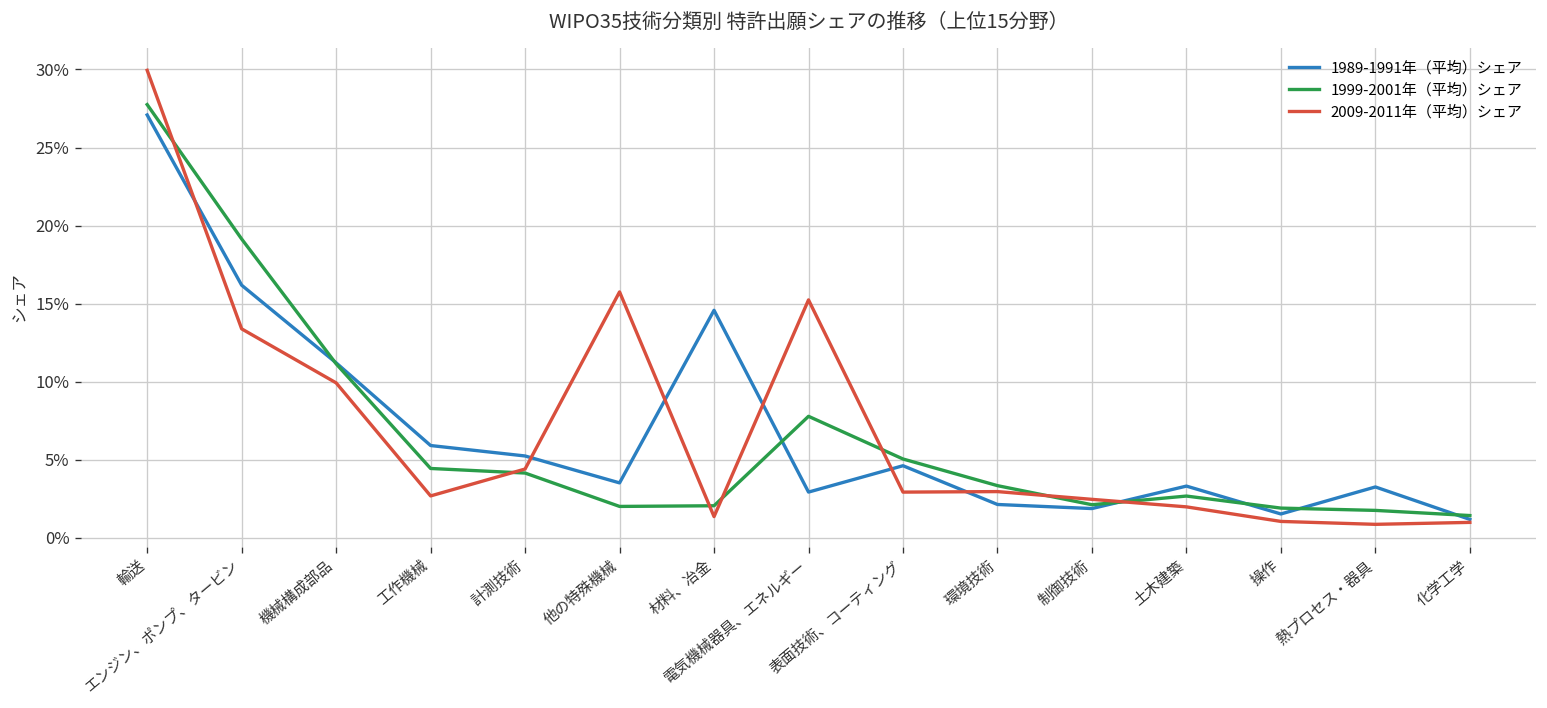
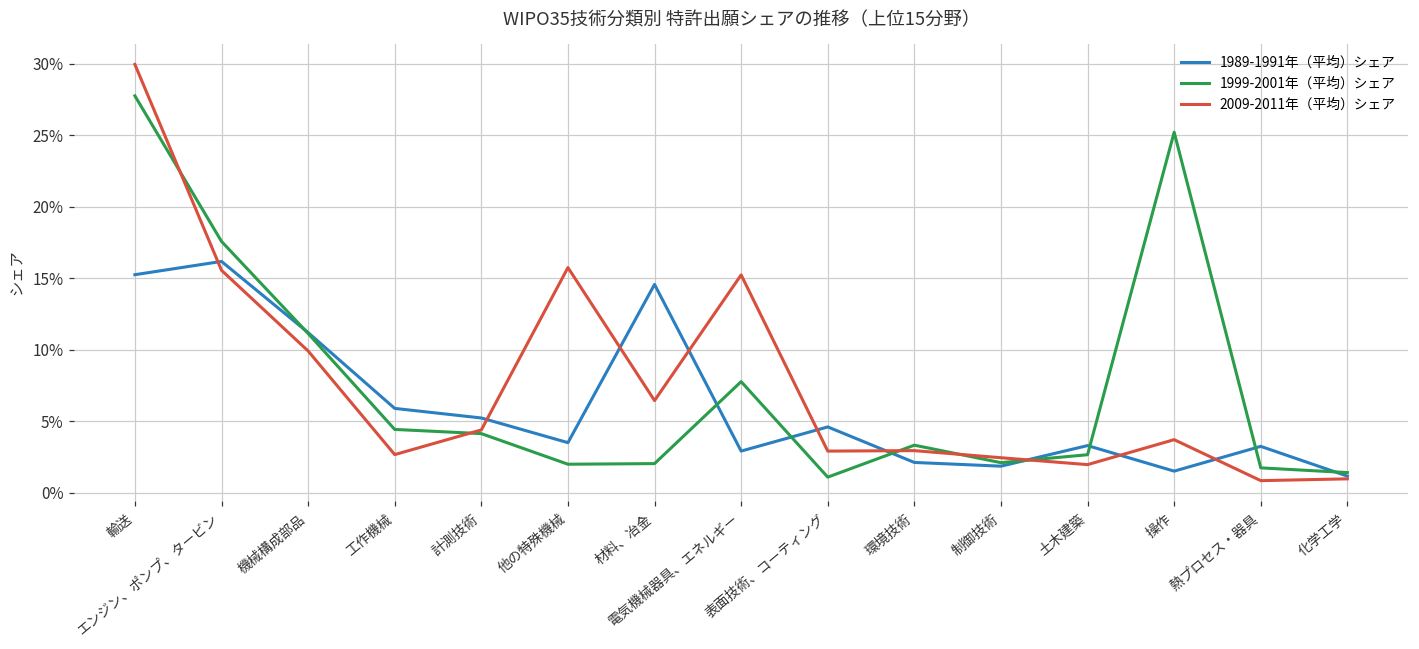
  {
    "1989-1991年（平均）シェア": {
-     "輸送": "27.1%",
+     "輸送": "15.3%",
      "エンジン、ポンプ、タービン": "16.2%",
      "工作機械": "5.9%",
      "計測技術": "5.2%",
      "他の特殊機械": "3.5%",
      "材料、冶金": "14.6%",
      "電気機械器具、エネルギー": "2.9%",
      "表面技術、コーティング": "4.6%",
      "環境技術": "2.1%",
      "制御技術": "1.9%",
      "土木建築": "3.3%",
      "操作": "1.5%",
      "熱プロセス・器具": "3.3%"
    },
    "1999-2001年（平均）シェア": {
      "輸送": "27.8%",
-     "エンジン、ポンプ、タービン": "19.1%",
+     "エンジン、ポンプ、タービン": "17.6%",
      "工作機械": "4.4%",
      "計測技術": "4.1%",
      "他の特殊機械": "2.0%",
      "材料、冶金": "2.1%",
      "電気機械器具、エネルギー": "7.8%",
-     "表面技術、コーティング": "5.0%",
+     "表面技術、コーティング": "1.1%",
      "環境技術": "3.3%",
      "制御技術": "2.1%",
      "土木建築": "2.7%",
-     "操作": "1.9%",
+     "操作": "25.2%",
      "熱プロセス・器具": "1.8%",
      "化学工学": "1.4%"
    },
    "2009-2011年（平均）シェア": {
      "輸送": "29.9%",
-     "エンジン、ポンプ、タービン": "13.4%",
+     "エンジン、ポンプ、タービン": "15.6%",
      "機械構成部品": "9.9%",
      "工作機械": "2.7%",
      "計測技術": "4.4%",
      "他の特殊機械": "15.8%",
-     "材料、冶金": "1.4%",
+     "材料、冶金": "6.5%",
      "電気機械器具、エネルギー": "15.2%",
      "表面技術、コーティング": "2.9%",
      "環境技術": "3.0%",
      "制御技術": "2.5%",
      "土木建築": "2.0%",
-     "操作": "1.0%",
+     "操作": "3.7%",
      "熱プロセス・器具": "0.9%"
    }
  }
